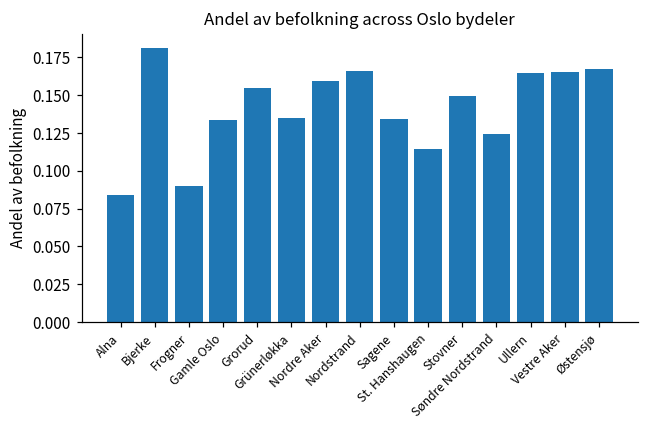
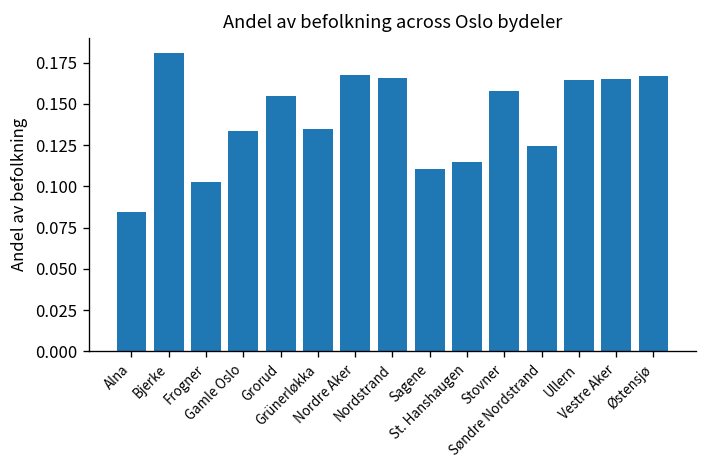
  {
    "Alna": 0.084,
    "Bjerke": 0.181,
-   "Frogner": 0.090,
+   "Frogner": 0.102,
    "Gamle Oslo": 0.134,
    "Grorud": 0.155,
    "Grünerløkka": 0.135,
-   "Nordre Aker": 0.159,
+   "Nordre Aker": 0.167,
    "Nordstrand": 0.166,
-   "Sagene": 0.135,
+   "Sagene": 0.111,
    "St. Hanshaugen": 0.115,
-   "Stovner": 0.149,
+   "Stovner": 0.158,
    "Søndre Nordstrand": 0.124,
    "Ullern": 0.165,
    "Vestre Aker": 0.165,
    "Østensjø": 0.167
  }
